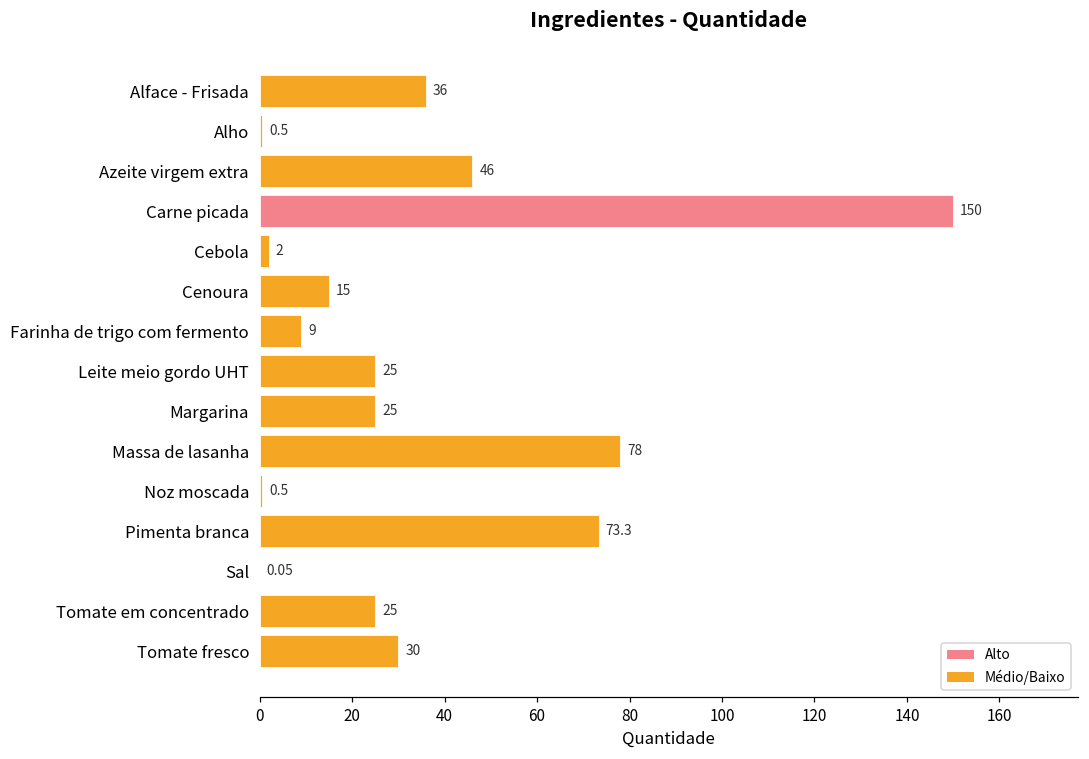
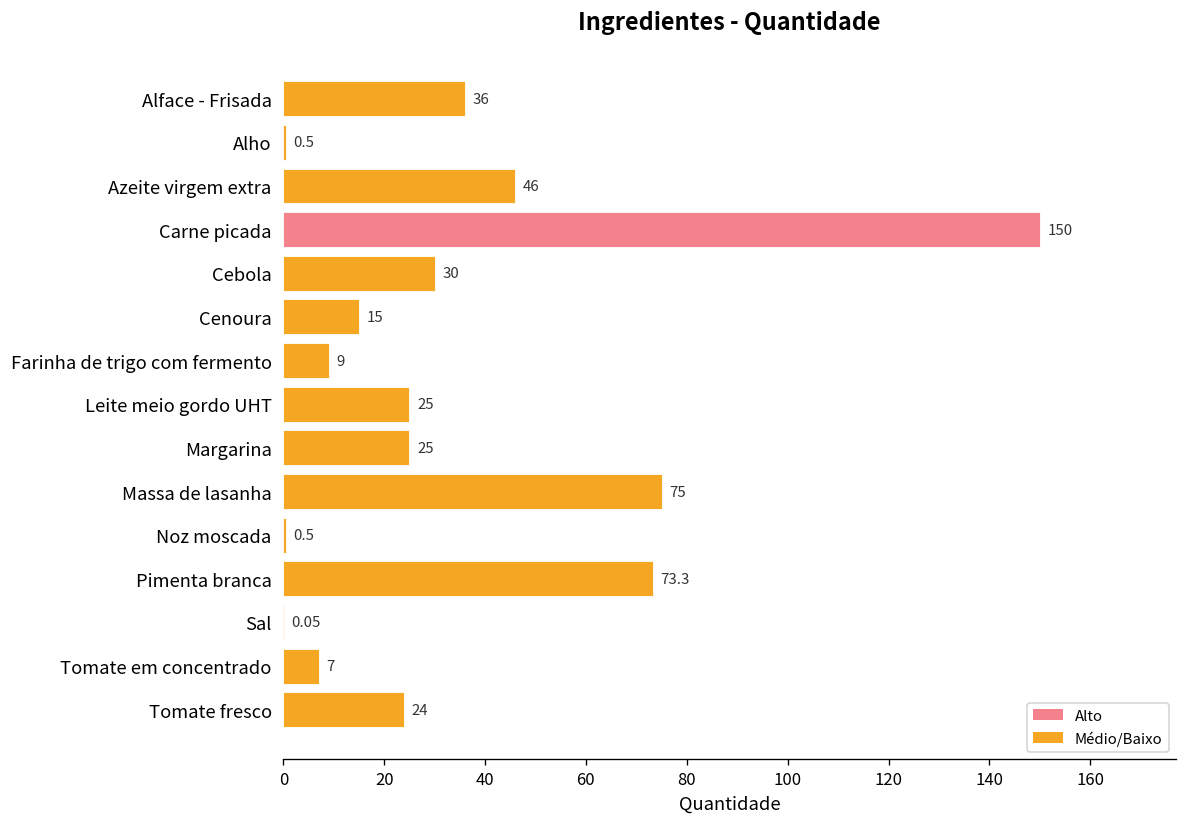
  {
    "Alface - Frisada": 36,
    "Alho": 0.5,
    "Azeite virgem extra": 46,
    "Carne picada": 150,
-   "Cebola": 2,
+   "Cebola": 30,
    "Cenoura": 15,
    "Farinha de trigo com fermento": 9,
    "Leite meio gordo UHT": 25,
    "Margarina": 25,
-   "Massa de lasanha": 78,
+   "Massa de lasanha": 75,
    "Noz moscada": 0.5,
    "Pimenta branca": 73.3,
    "Sal": 0.05,
-   "Tomate em concentrado": 25,
-   "Tomate fresco": 30
+   "Tomate em concentrado": 7,
+   "Tomate fresco": 24
  }
